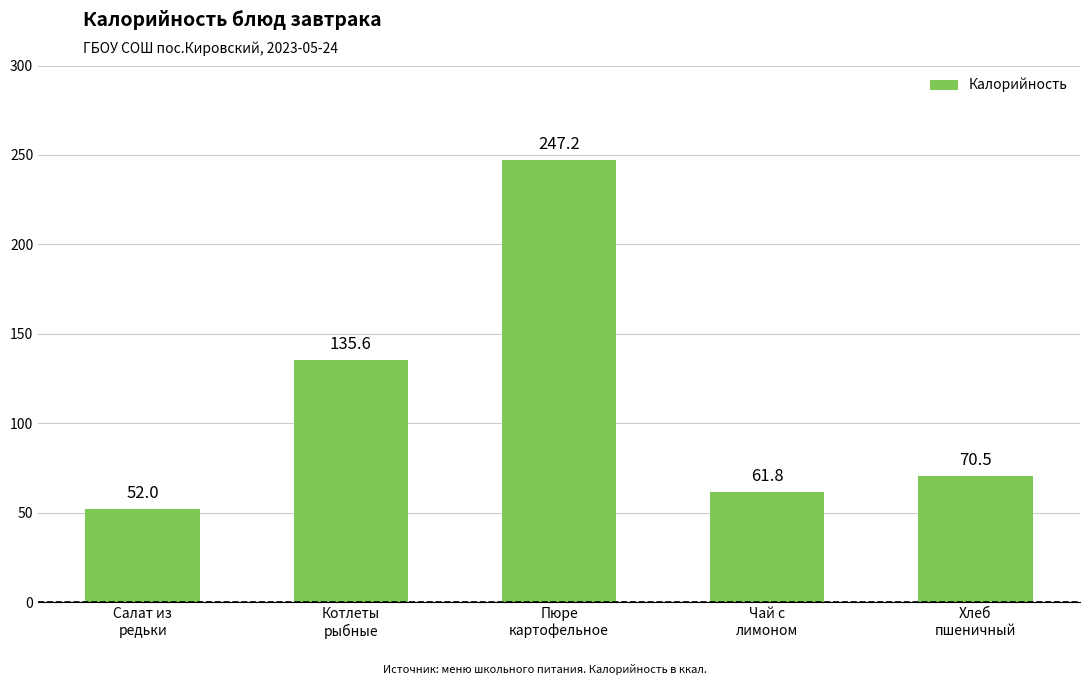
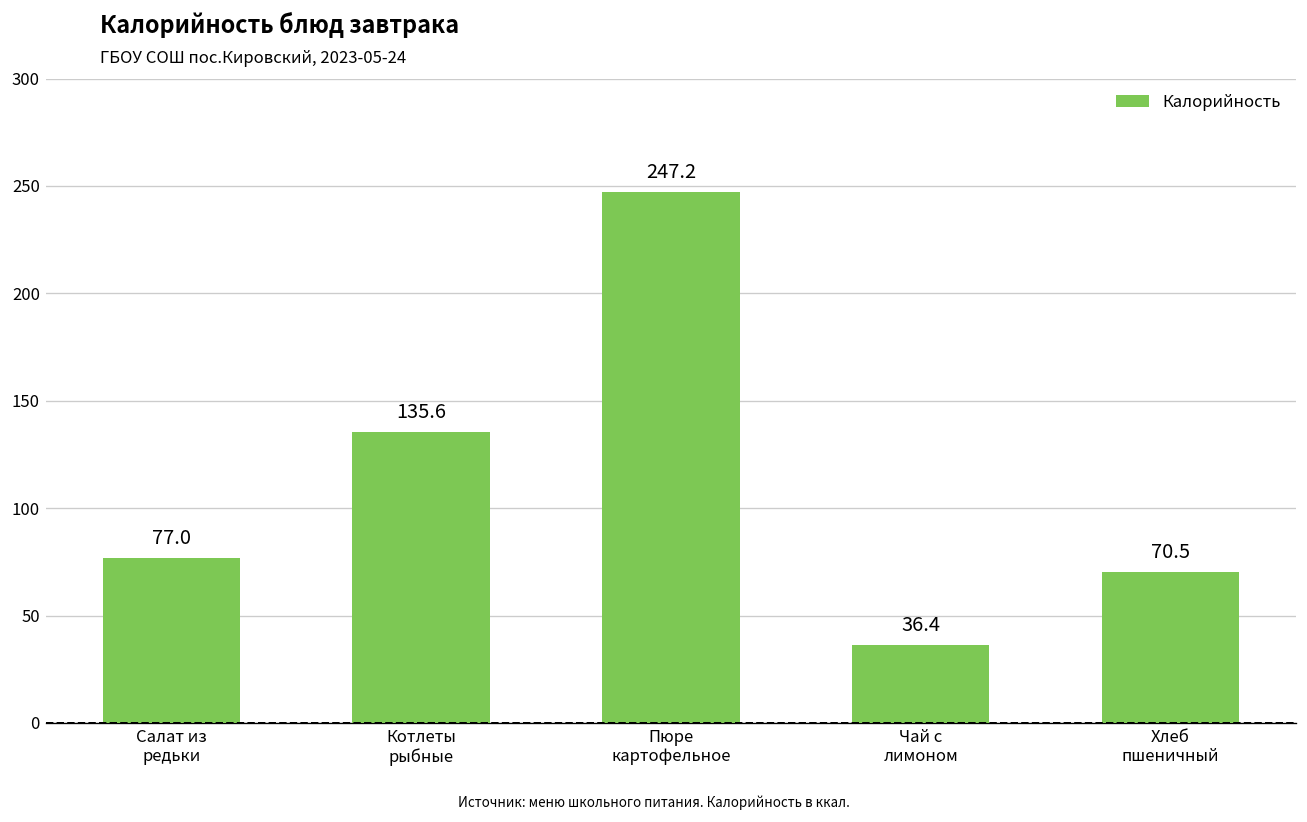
  {
-   "Салат из редьки": 52.0,
+   "Салат из редьки": 77.0,
    "Котлеты рыбные": 135.6,
    "Пюре картофельное": 247.2,
-   "Чай с лимоном": 61.8,
+   "Чай с лимоном": 36.4,
    "Хлеб пшеничный": 70.5
  }
